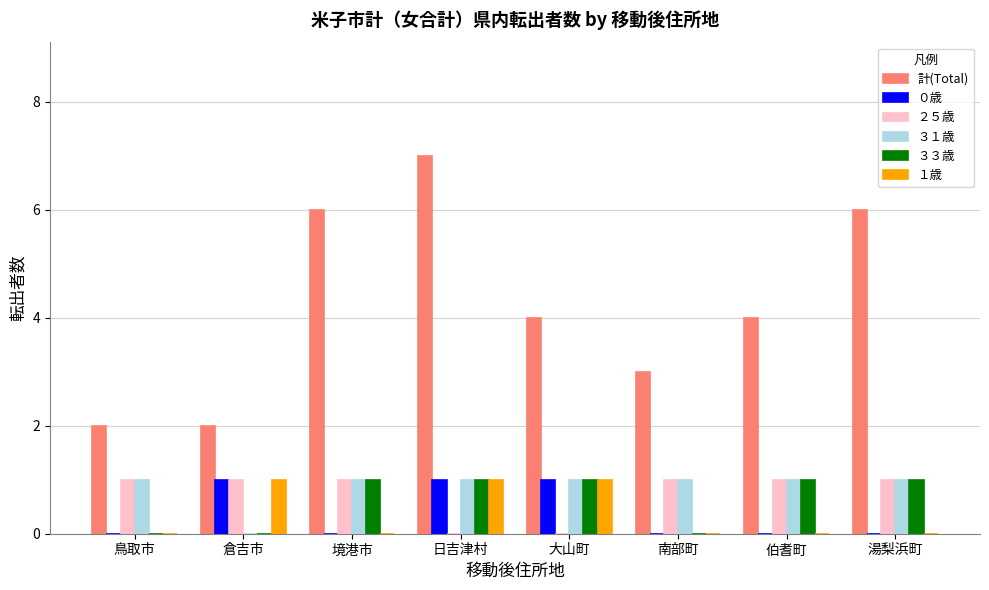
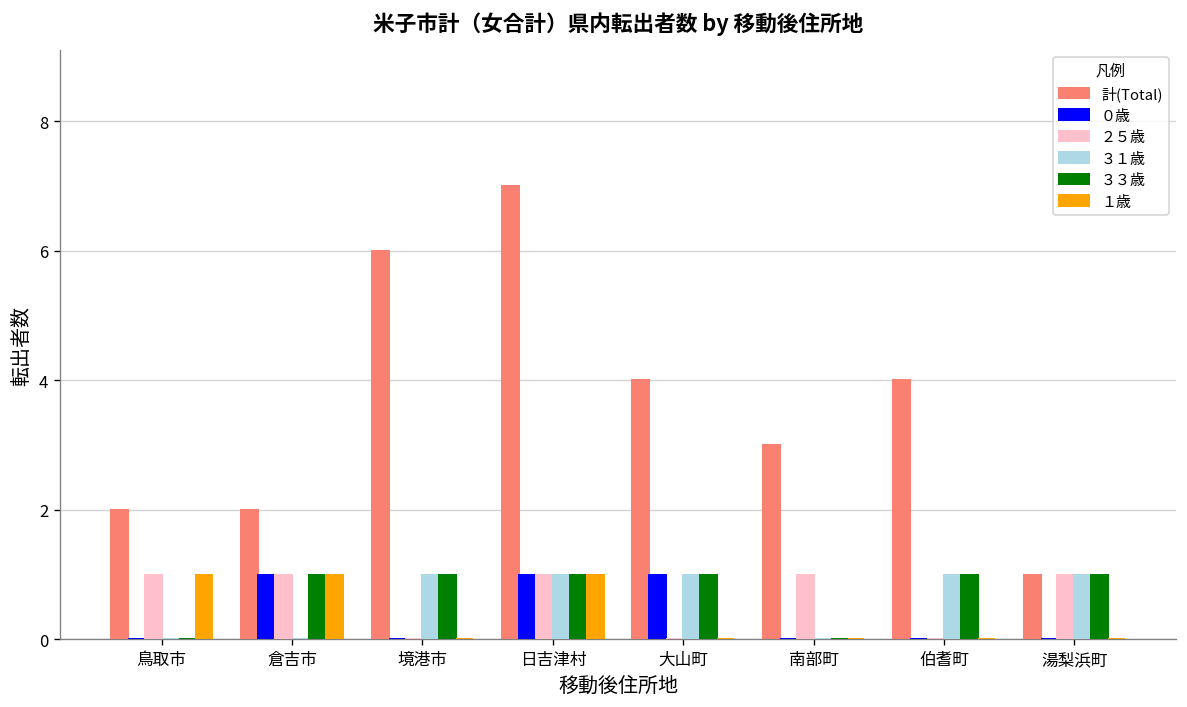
  {
    "計(Total)": {
      "鳥取市": 2,
      "倉吉市": 2,
      "境港市": 6,
      "日吉津村": 7,
      "大山町": 4,
      "南部町": 3,
      "伯耆町": 4,
-     "湯梨浜町": 6
+     "湯梨浜町": 1
    },
    "０歳": {
      "鳥取市": 0,
      "倉吉市": 1,
      "境港市": 0,
      "日吉津村": 1,
      "大山町": 1,
      "南部町": 0,
      "伯耆町": 0,
      "湯梨浜町": 0
    },
    "２５歳": {
      "鳥取市": 1,
      "倉吉市": 1,
-     "境港市": 1,
-     "日吉津村": 0,
+     "境港市": 0,
+     "日吉津村": 1,
      "大山町": 0,
      "南部町": 1,
-     "伯耆町": 1,
+     "伯耆町": 0,
      "湯梨浜町": 1
    },
    "３１歳": {
-     "鳥取市": 1,
+     "鳥取市": 0,
      "倉吉市": 0,
      "境港市": 1,
      "日吉津村": 1,
      "大山町": 1,
-     "南部町": 1,
+     "南部町": 0,
      "伯耆町": 1,
      "湯梨浜町": 1
    },
    "３３歳": {
      "鳥取市": 0,
-     "倉吉市": 0,
+     "倉吉市": 1,
      "境港市": 1,
      "日吉津村": 1,
      "大山町": 1,
      "南部町": 0,
      "伯耆町": 1,
      "湯梨浜町": 1
    },
    "１歳": {
-     "鳥取市": 0,
+     "鳥取市": 1,
      "倉吉市": 1,
      "境港市": 0,
      "日吉津村": 1,
-     "大山町": 1,
+     "大山町": 0,
      "南部町": 0,
      "伯耆町": 0,
      "湯梨浜町": 0
    }
  }
